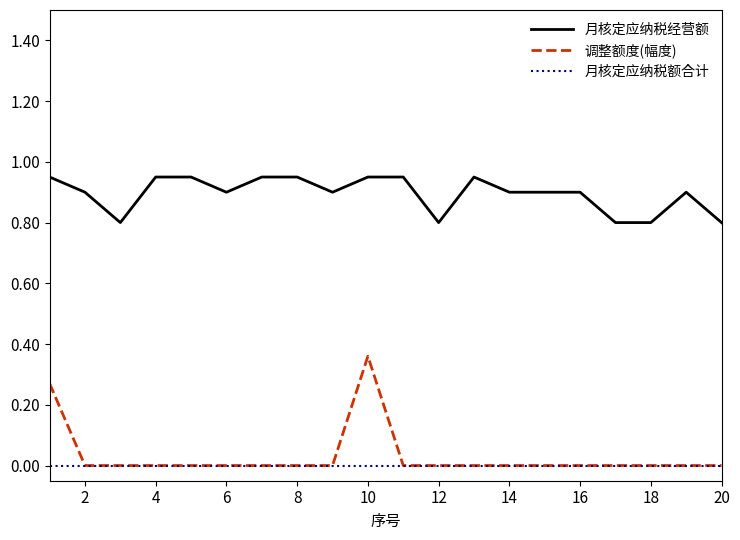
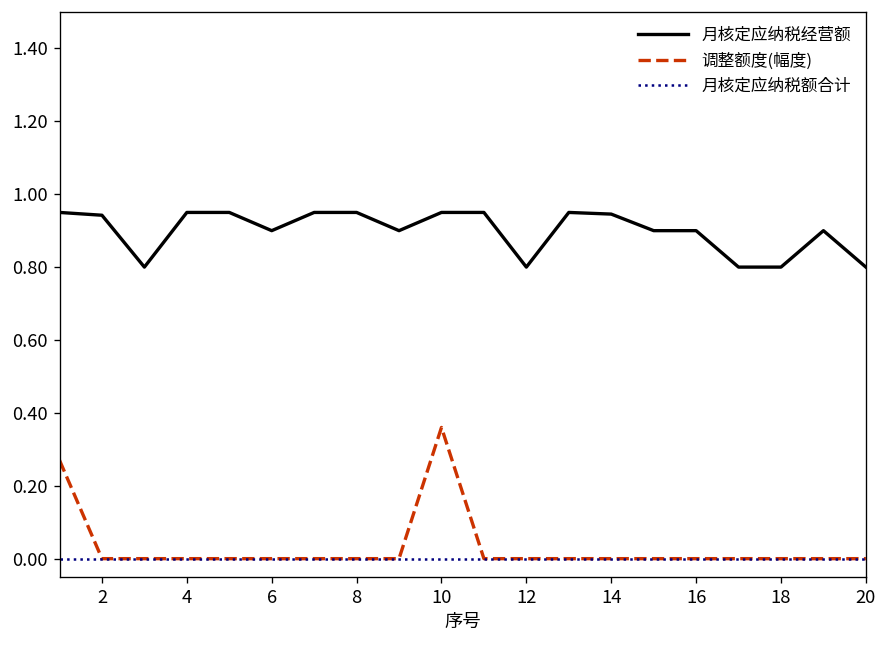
  {
    "月核定应纳税经营额": {
-     "2": 0.90,
+     "2": 0.94,
      "4": 0.95,
      "6": 0.90,
      "8": 0.95,
      "10": 0.95,
      "12": 0.80,
-     "14": 0.90,
+     "14": 0.95,
      "16": 0.90,
      "18": 0.80,
      "20": 0.80
    },
    "调整额度(幅度)": {
      "10": 0.36
    },
    "月核定应纳税额合计": {
      "10": 0.00
    }
  }
